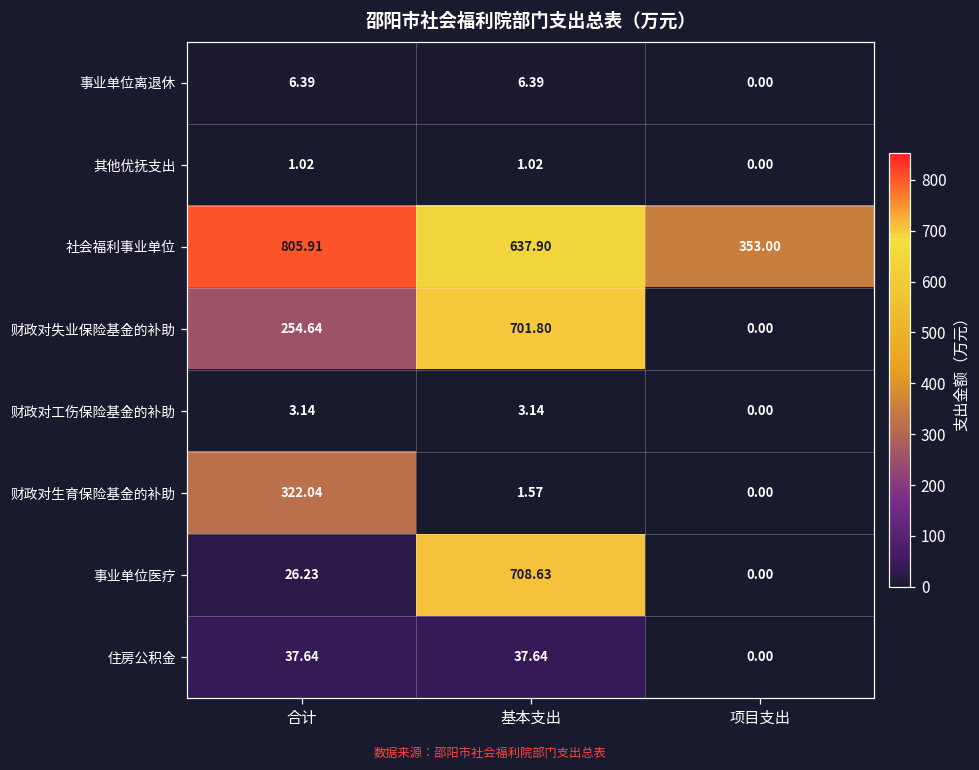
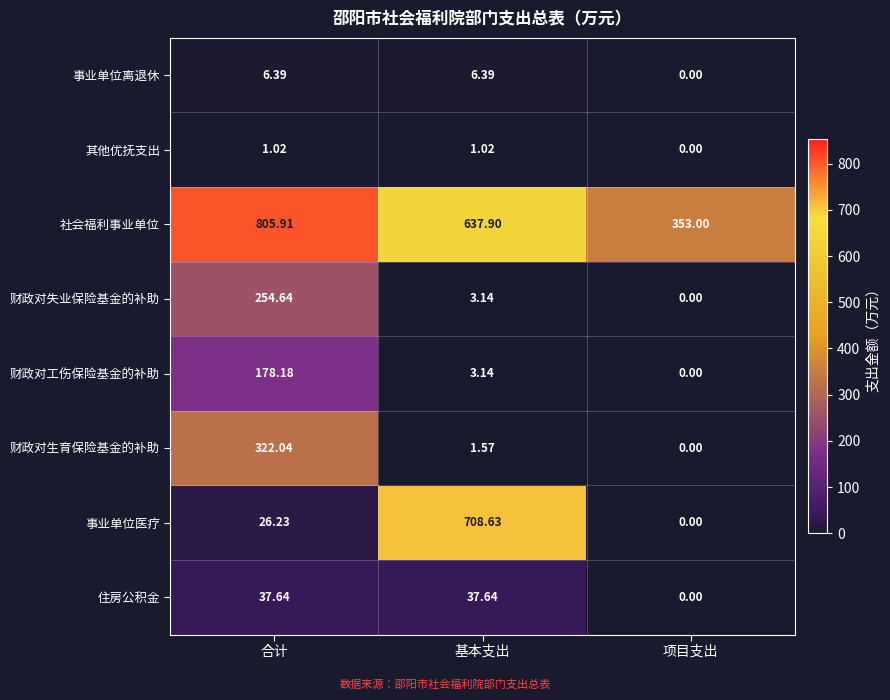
  {
    "事业单位离退休": {
      "合计": 6.39,
      "基本支出": 6.39,
      "项目支出": 0.00
    },
    "其他优抚支出": {
      "合计": 1.02,
      "基本支出": 1.02,
      "项目支出": 0.00
    },
    "社会福利事业单位": {
      "合计": 805.91,
      "基本支出": 637.90,
      "项目支出": 353.00
    },
    "财政对失业保险基金的补助": {
      "合计": 254.64,
-     "基本支出": 701.80,
+     "基本支出": 3.14,
      "项目支出": 0.00
    },
    "财政对工伤保险基金的补助": {
-     "合计": 3.14,
+     "合计": 178.18,
      "基本支出": 3.14,
      "项目支出": 0.00
    },
    "财政对生育保险基金的补助": {
      "合计": 322.04,
      "基本支出": 1.57,
      "项目支出": 0.00
    },
    "事业单位医疗": {
      "合计": 26.23,
      "基本支出": 708.63,
      "项目支出": 0.00
    },
    "住房公积金": {
      "合计": 37.64,
      "基本支出": 37.64,
      "项目支出": 0.00
    }
  }
